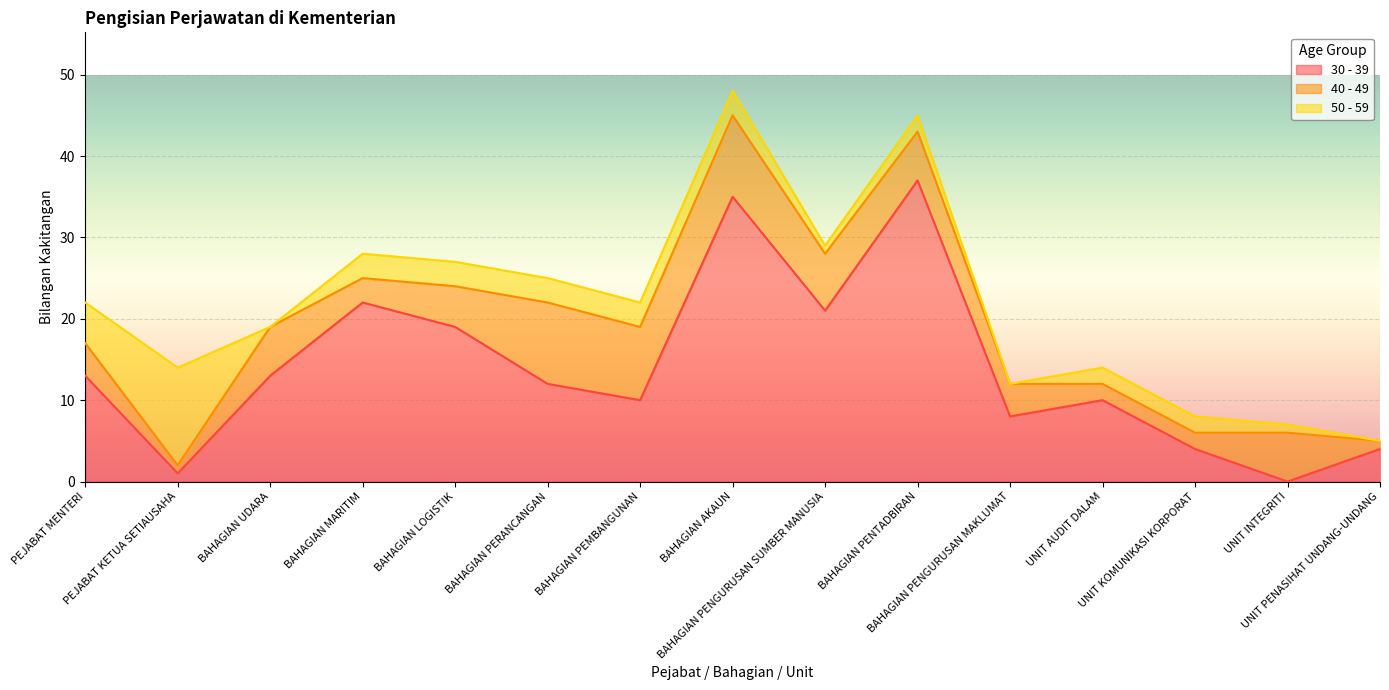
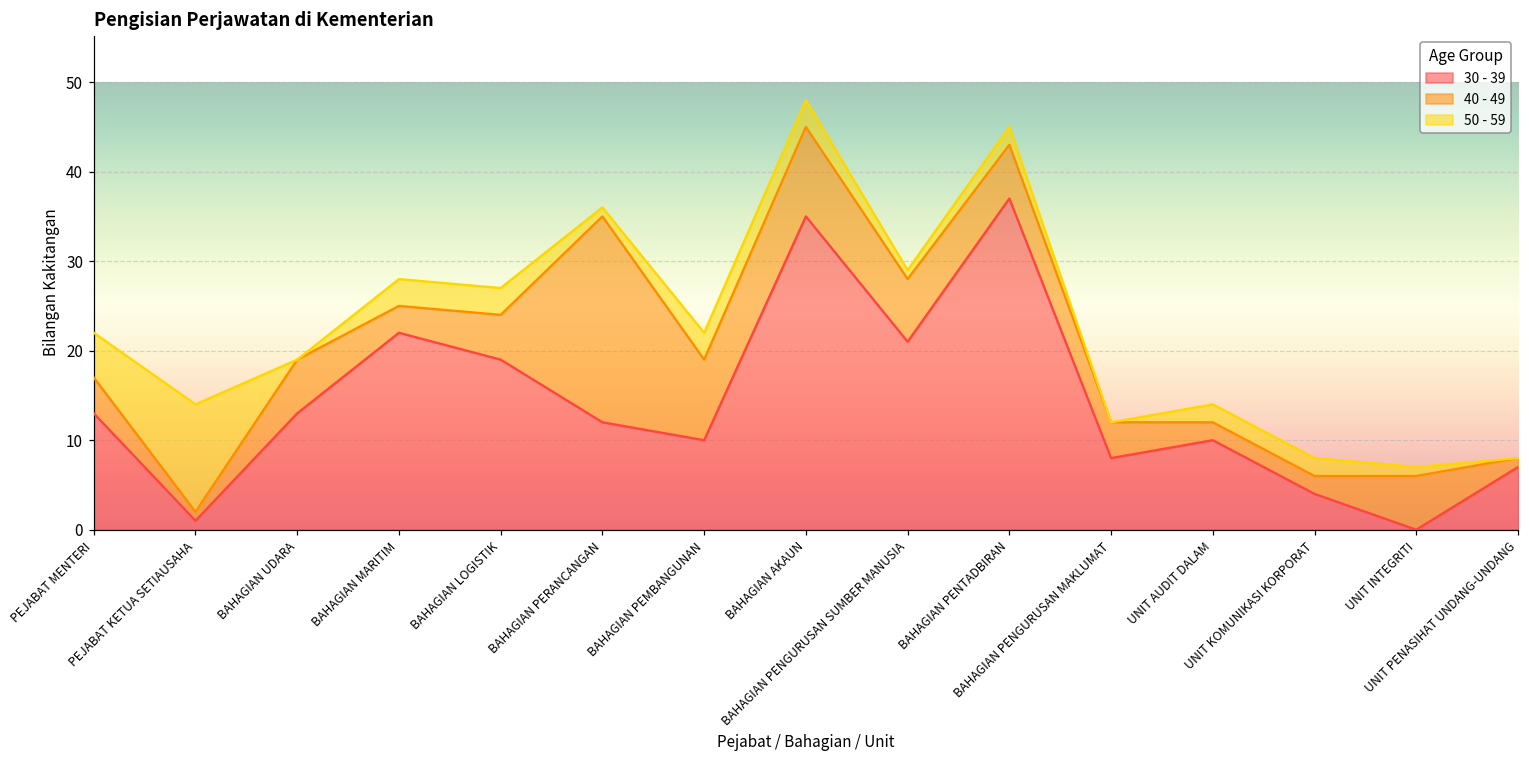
  {
    "30 - 39": {
      "PEJABAT MENTERI": 13,
      "PEJABAT KETUA SETIAUSAHA": 1,
      "BAHAGIAN UDARA": 13,
      "BAHAGIAN MARITIM": 22,
      "BAHAGIAN LOGISTIK": 19,
      "BAHAGIAN PERANCANGAN": 12,
      "BAHAGIAN PEMBANGUNAN": 10,
      "BAHAGIAN AKAUN": 35,
      "BAHAGIAN PENGURUSAN SUMBER MANUSIA": 21,
      "BAHAGIAN PENTADBIRAN": 37,
      "BAHAGIAN PENGURUSAN MAKLUMAT": 8,
      "UNIT AUDIT DALAM": 10,
      "UNIT KOMUNIKASI KORPORAT": 4,
      "UNIT INTEGRITI": 0,
-     "UNIT PENASIHAT UNDANG-UNDANG": 4
+     "UNIT PENASIHAT UNDANG-UNDANG": 7
    },
    "40 - 49": {
      "PEJABAT MENTERI": 4,
      "PEJABAT KETUA SETIAUSAHA": 1,
      "BAHAGIAN MARITIM": 3,
      "BAHAGIAN LOGISTIK": 5,
-     "BAHAGIAN PERANCANGAN": 10,
+     "BAHAGIAN PERANCANGAN": 23,
      "BAHAGIAN PEMBANGUNAN": 9,
      "BAHAGIAN AKAUN": 10,
      "BAHAGIAN PENGURUSAN SUMBER MANUSIA": 7,
      "BAHAGIAN PENTADBIRAN": 6,
      "UNIT AUDIT DALAM": 2,
      "UNIT KOMUNIKASI KORPORAT": 2,
      "UNIT INTEGRITI": 6
    },
    "50 - 59": {
      "PEJABAT MENTERI": 5,
      "PEJABAT KETUA SETIAUSAHA": 12,
      "BAHAGIAN MARITIM": 3,
      "BAHAGIAN LOGISTIK": 3,
-     "BAHAGIAN PERANCANGAN": 3,
+     "BAHAGIAN PERANCANGAN": 1,
      "BAHAGIAN PEMBANGUNAN": 3,
      "BAHAGIAN AKAUN": 3,
      "BAHAGIAN PENGURUSAN SUMBER MANUSIA": 1,
      "BAHAGIAN PENTADBIRAN": 2,
      "UNIT AUDIT DALAM": 2,
      "UNIT KOMUNIKASI KORPORAT": 2,
      "UNIT INTEGRITI": 1
    }
  }
